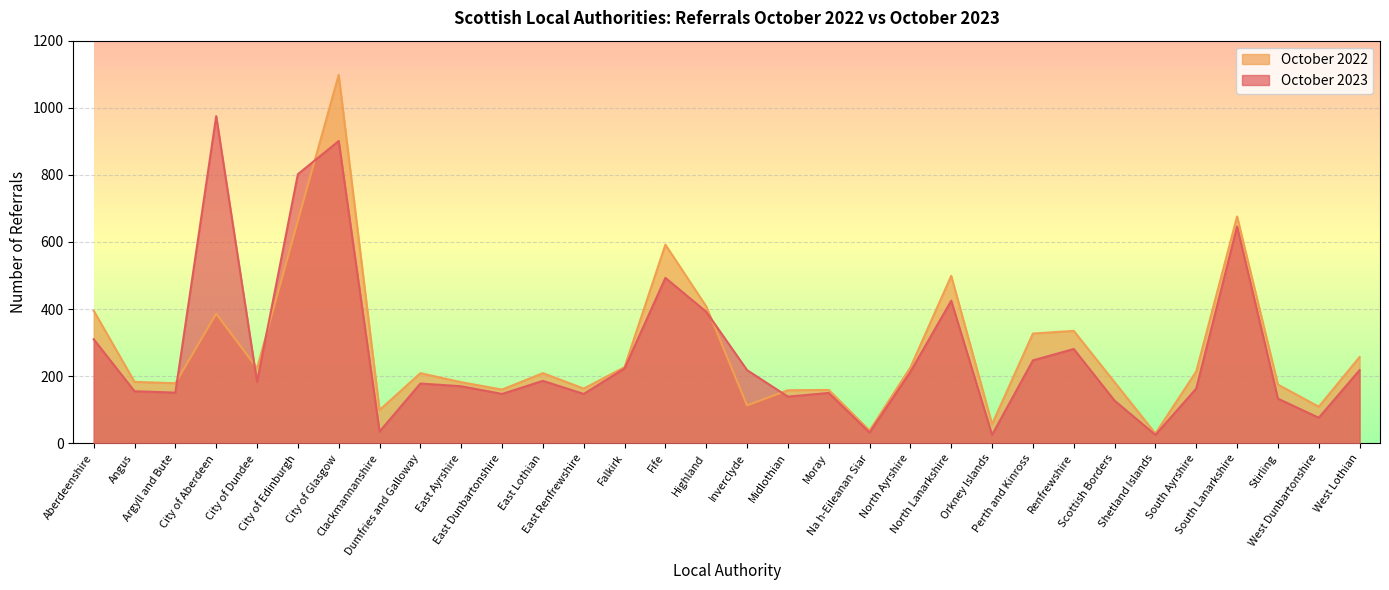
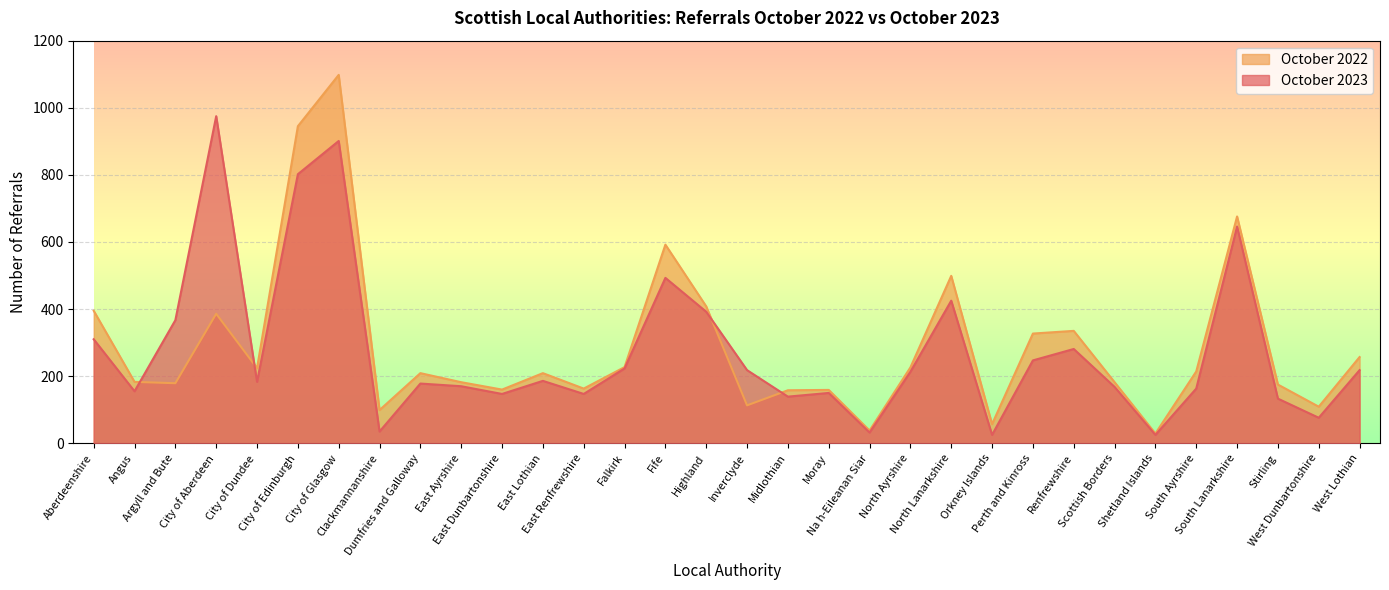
  {
    "October 2022": {
      "Aberdeenshire": 400,
      "Angus": 180,
      "Argyll and Bute": 180,
      "City of Aberdeen": 390,
      "City of Dundee": 220,
-     "City of Edinburgh": 660,
+     "City of Edinburgh": 950,
      "City of Glasgow": 1100,
      "Clackmannanshire": 100,
      "Dumfries and Galloway": 210,
      "East Ayrshire": 180,
      "East Dunbartonshire": 160,
      "East Lothian": 210,
      "East Renfrewshire": 160,
      "Fife": 590,
      "Highland": 410,
      "Inverclyde": 110,
      "Midlothian": 160,
      "Moray": 160,
      "North Ayrshire": 230,
      "North Lanarkshire": 500,
      "Orkney Islands": 60,
      "Perth and Kinross": 330,
      "Renfrewshire": 340,
      "Scottish Borders": 180,
      "South Ayrshire": 210,
      "South Lanarkshire": 680,
      "Stirling": 180,
      "West Dunbartonshire": 110,
      "West Lothian": 260
    },
    "October 2023": {
      "Aberdeenshire": 310,
      "Angus": 160,
-     "Argyll and Bute": 150,
+     "Argyll and Bute": 370,
      "City of Aberdeen": 980,
      "City of Dundee": 180,
      "City of Edinburgh": 800,
      "City of Glasgow": 900,
      "Clackmannanshire": 40,
      "Dumfries and Galloway": 180,
      "East Ayrshire": 170,
      "East Dunbartonshire": 150,
      "East Lothian": 190,
      "East Renfrewshire": 150,
      "Fife": 490,
      "Highland": 390,
      "Inverclyde": 220,
      "Midlothian": 140,
      "Moray": 150,
      "North Ayrshire": 210,
      "North Lanarkshire": 430,
      "Orkney Islands": 30,
      "Perth and Kinross": 250,
      "Renfrewshire": 280,
-     "Scottish Borders": 130,
+     "Scottish Borders": 170,
      "South Ayrshire": 160,
      "South Lanarkshire": 650,
      "Stirling": 130,
      "West Dunbartonshire": 80,
      "West Lothian": 220
    }
  }
